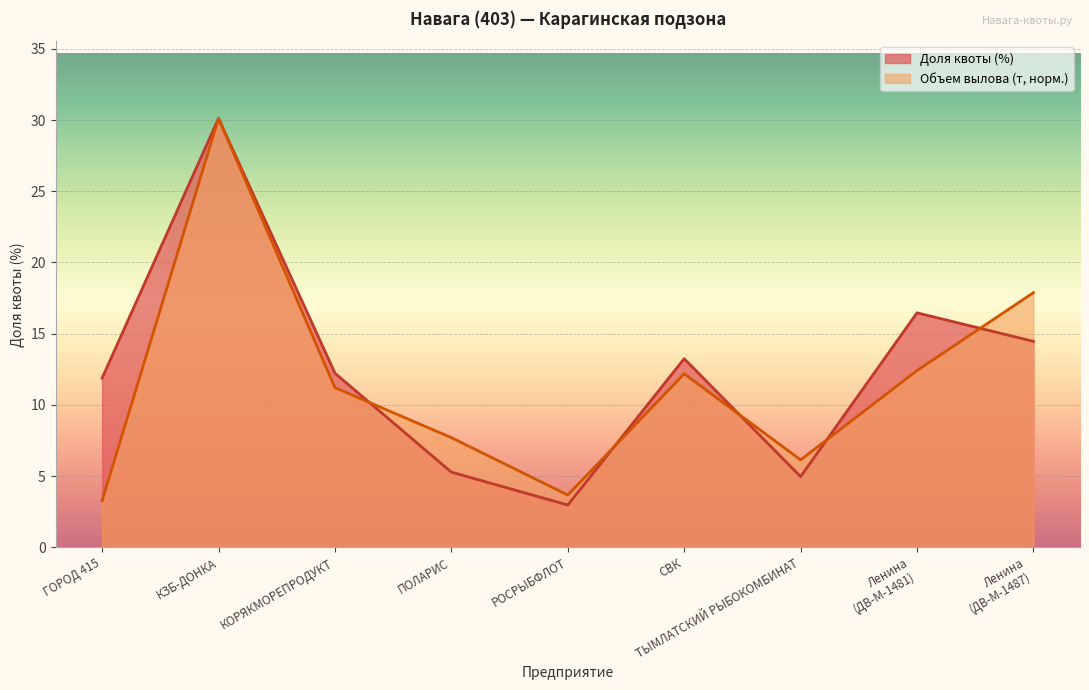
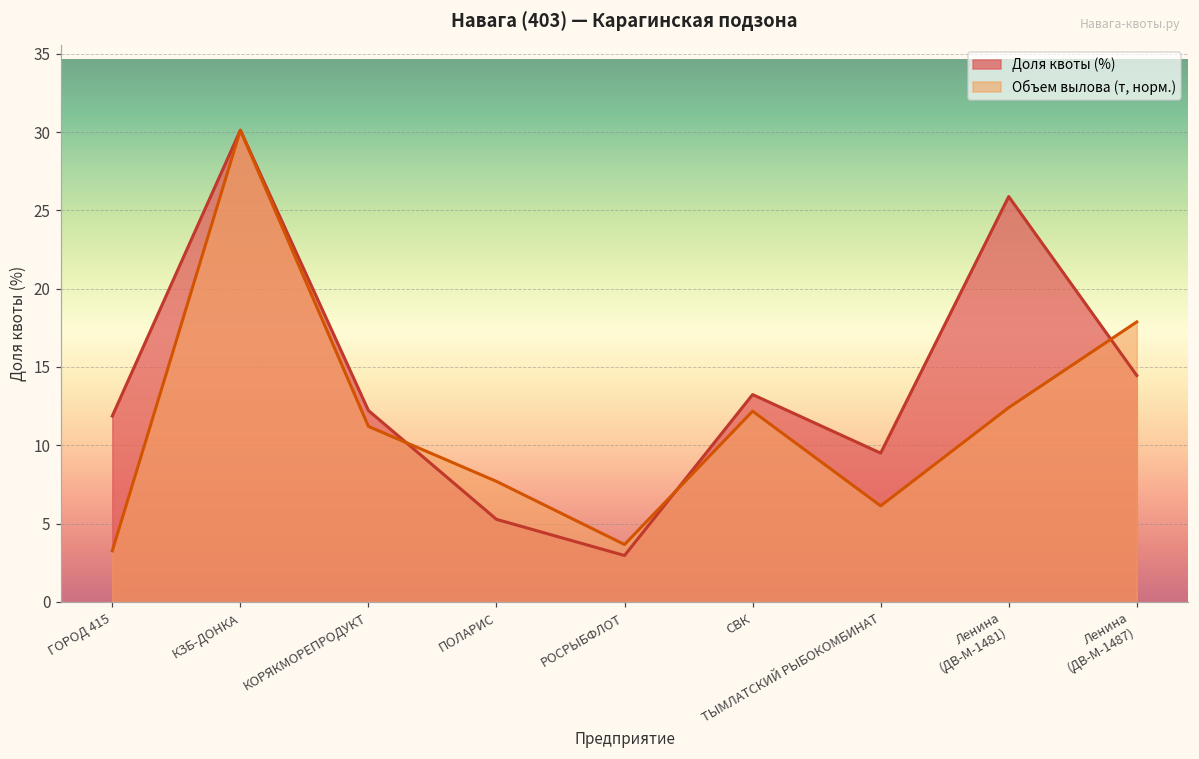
  {
    "Доля квоты (%)": {
      "ГОРОД 415": 11.9,
      "КОРЯКМОРЕПРОДУКТ": 12.2,
      "ПОЛАРИС": 5.3,
      "РОСРЫБФЛОТ": 3.0,
      "СВК": 13.2,
-     "ТЫМЛАТСКИЙ РЫБОКОМБИНАТ": 5.0,
-     "Ленина (ДВ-М-1481)": 16.5,
+     "ТЫМЛАТСКИЙ РЫБОКОМБИНАТ": 9.5,
+     "Ленина (ДВ-М-1481)": 25.9,
      "Ленина (ДВ-М-1487)": 14.5
    },
    "Объем вылова (т, норм.)": {
      "ГОРОД 415": 3.3,
      "КОРЯКМОРЕПРОДУКТ": 11.2,
      "ПОЛАРИС": 7.7,
      "РОСРЫБФЛОТ": 3.7,
      "СВК": 12.2,
      "ТЫМЛАТСКИЙ РЫБОКОМБИНАТ": 6.1,
      "Ленина (ДВ-М-1481)": 12.4,
      "Ленина (ДВ-М-1487)": 17.9
    }
  }
